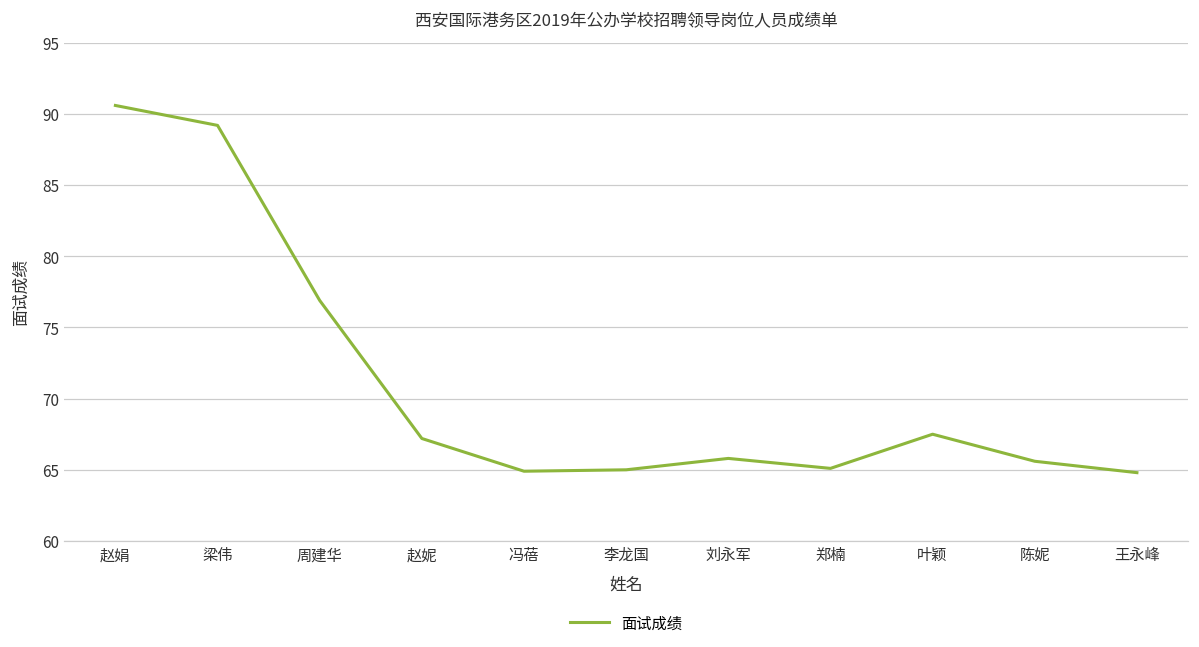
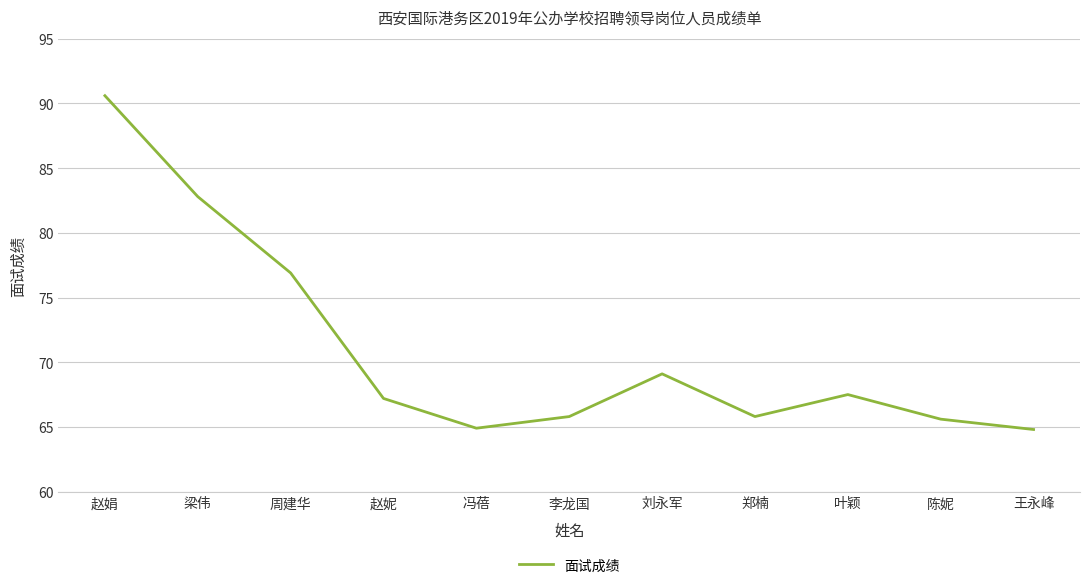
  {
    "赵娟": 90.6,
-   "梁伟": 89.2,
+   "梁伟": 82.8,
    "周建华": 76.9,
    "赵妮": 67.2,
    "冯蓓": 64.9,
-   "李龙国": 65.0,
-   "刘永军": 65.8,
-   "郑楠": 65.1,
+   "李龙国": 65.8,
+   "刘永军": 69.1,
+   "郑楠": 65.8,
    "叶颖": 67.5,
    "陈妮": 65.6,
    "王永峰": 64.8
  }
